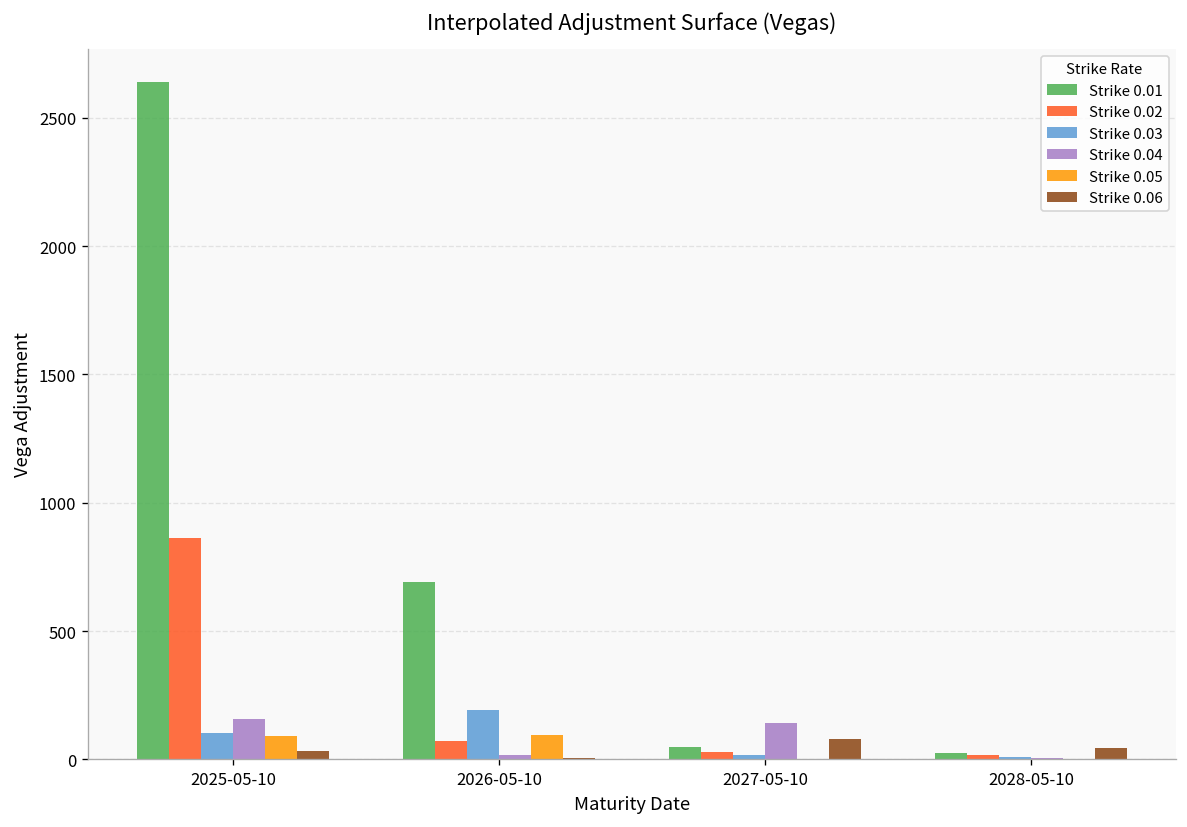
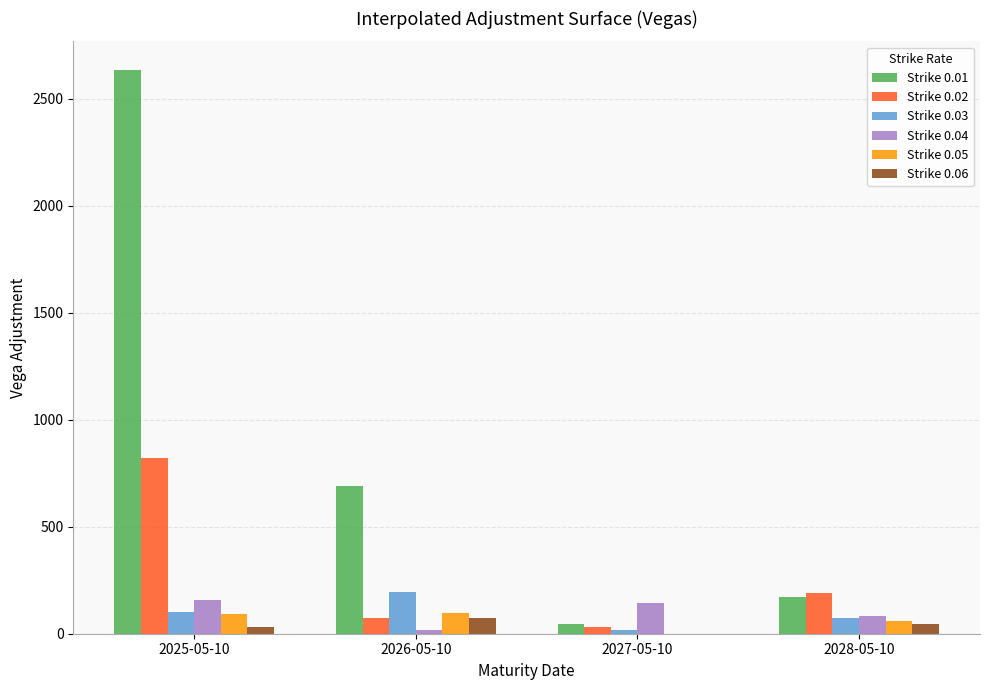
  {
    "Strike 0.01": {
      "2025-05-10": 2640,
      "2026-05-10": 690,
      "2027-05-10": 50,
-     "2028-05-10": 20
+     "2028-05-10": 170
    },
    "Strike 0.02": {
-     "2025-05-10": 860,
+     "2025-05-10": 820,
      "2026-05-10": 70,
      "2027-05-10": 30,
-     "2028-05-10": 20
+     "2028-05-10": 190
    },
    "Strike 0.03": {
      "2025-05-10": 100,
      "2026-05-10": 190,
      "2027-05-10": 20,
-     "2028-05-10": 10
+     "2028-05-10": 70
    },
    "Strike 0.04": {
      "2025-05-10": 160,
      "2026-05-10": 20,
      "2027-05-10": 140,
-     "2028-05-10": 10
+     "2028-05-10": 80
    },
    "Strike 0.05": {
      "2025-05-10": 90,
      "2026-05-10": 100,
-     "2028-05-10": 0
+     "2028-05-10": 60
    },
    "Strike 0.06": {
      "2025-05-10": 30,
-     "2026-05-10": 10,
-     "2027-05-10": 80,
+     "2026-05-10": 70,
+     "2027-05-10": 0,
      "2028-05-10": 50
    }
  }
